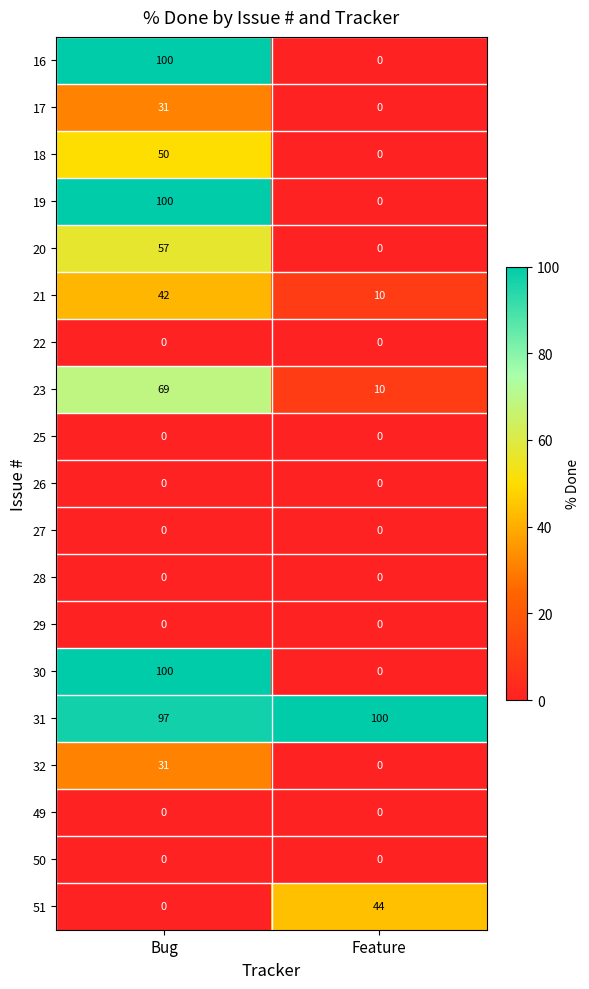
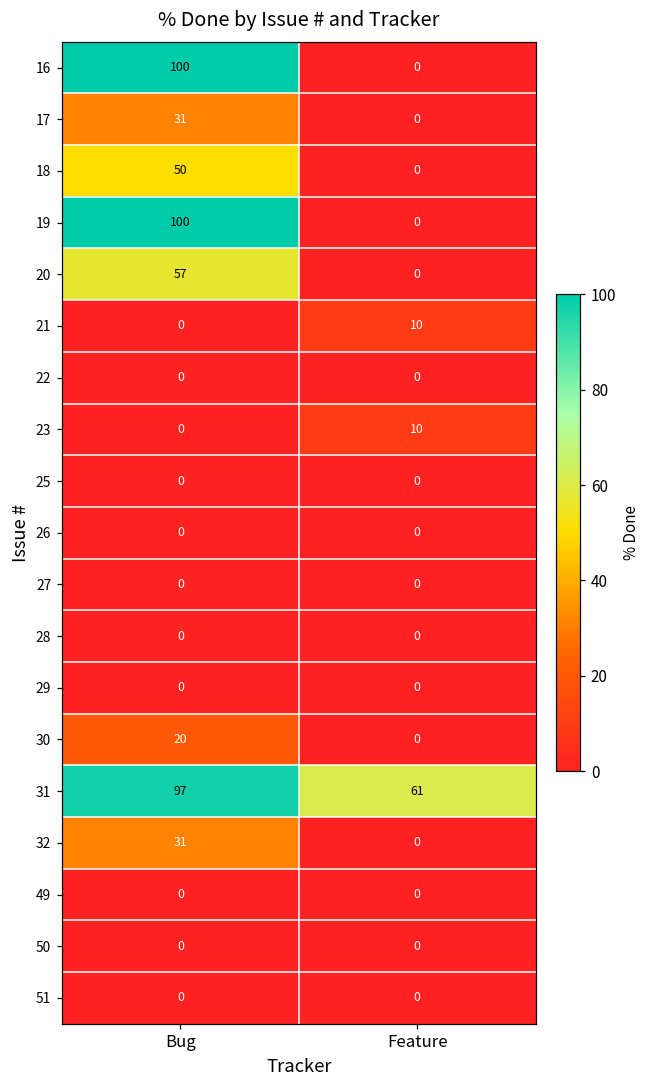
  {
    "16": {
      "Bug": 100,
      "Feature": 0
    },
    "17": {
      "Bug": 31,
      "Feature": 0
    },
    "18": {
      "Bug": 50,
      "Feature": 0
    },
    "19": {
      "Bug": 100,
      "Feature": 0
    },
    "20": {
      "Bug": 57,
      "Feature": 0
    },
    "21": {
-     "Bug": 42,
+     "Bug": 0,
      "Feature": 10
    },
    "22": {
      "Bug": 0,
      "Feature": 0
    },
    "23": {
-     "Bug": 69,
+     "Bug": 0,
      "Feature": 10
    },
    "25": {
      "Bug": 0,
      "Feature": 0
    },
    "26": {
      "Bug": 0,
      "Feature": 0
    },
    "27": {
      "Bug": 0,
      "Feature": 0
    },
    "28": {
      "Bug": 0,
      "Feature": 0
    },
    "29": {
      "Bug": 0,
      "Feature": 0
    },
    "30": {
-     "Bug": 100,
+     "Bug": 20,
      "Feature": 0
    },
    "31": {
      "Bug": 97,
-     "Feature": 100
+     "Feature": 61
    },
    "32": {
      "Bug": 31,
      "Feature": 0
    },
    "49": {
      "Bug": 0,
      "Feature": 0
    },
    "50": {
      "Bug": 0,
      "Feature": 0
    },
    "51": {
      "Bug": 0,
-     "Feature": 44
+     "Feature": 0
    }
  }
